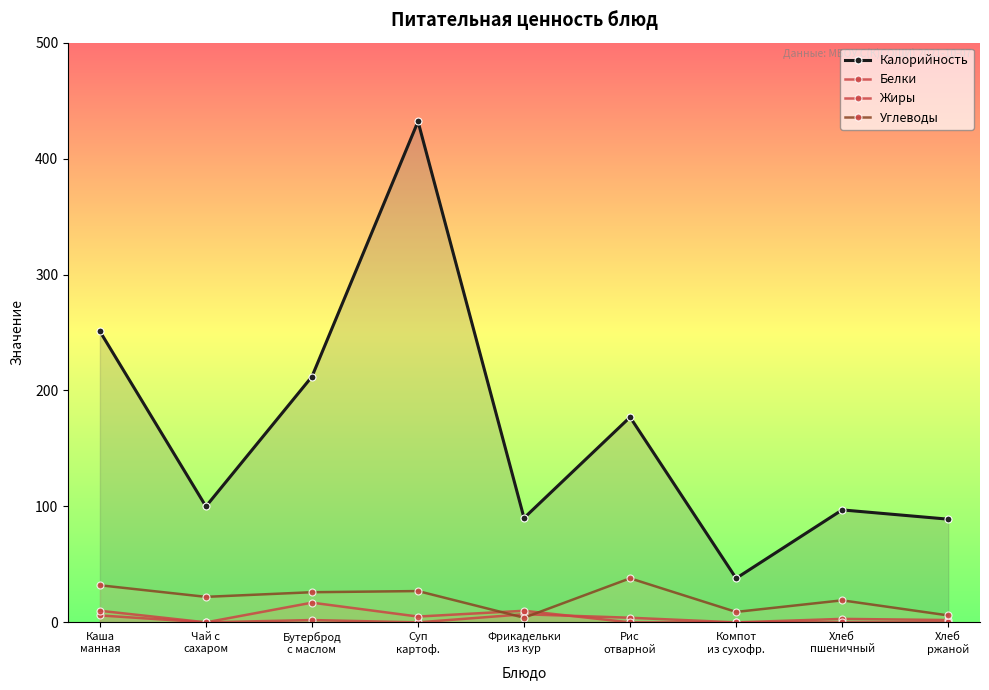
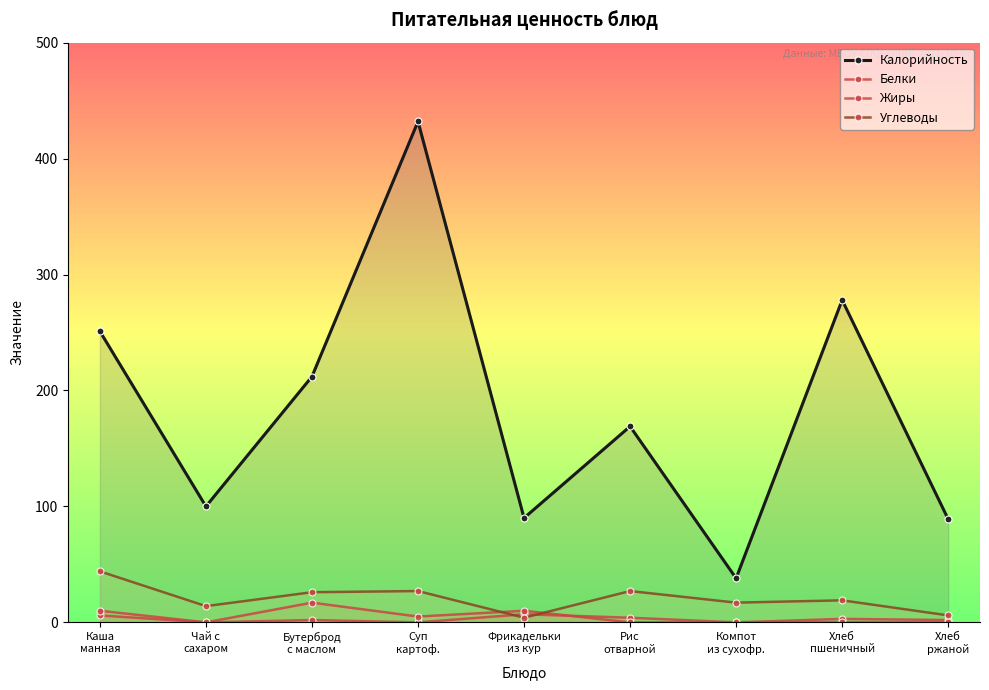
  {
    "Калорийность": {
      "Каша манная": 251,
      "Чай с сахаром": 100,
      "Бутерброд с маслом": 212,
      "Суп картоф.": 432,
      "Фрикадельки из кур": 90,
-     "Рис отварной": 177,
+     "Рис отварной": 169,
      "Компот из сухофр.": 38,
-     "Хлеб пшеничный": 97,
+     "Хлеб пшеничный": 278,
      "Хлеб ржаной": 89
    },
    "Углеводы": {
-     "Каша манная": 32,
-     "Чай с сахаром": 22,
+     "Каша манная": 44,
+     "Чай с сахаром": 14,
      "Бутерброд с маслом": 26,
      "Суп картоф.": 27,
      "Фрикадельки из кур": 4,
-     "Рис отварной": 38,
-     "Компот из сухофр.": 9,
+     "Рис отварной": 27,
+     "Компот из сухофр.": 17,
      "Хлеб пшеничный": 19,
      "Хлеб ржаной": 6
    }
  }
